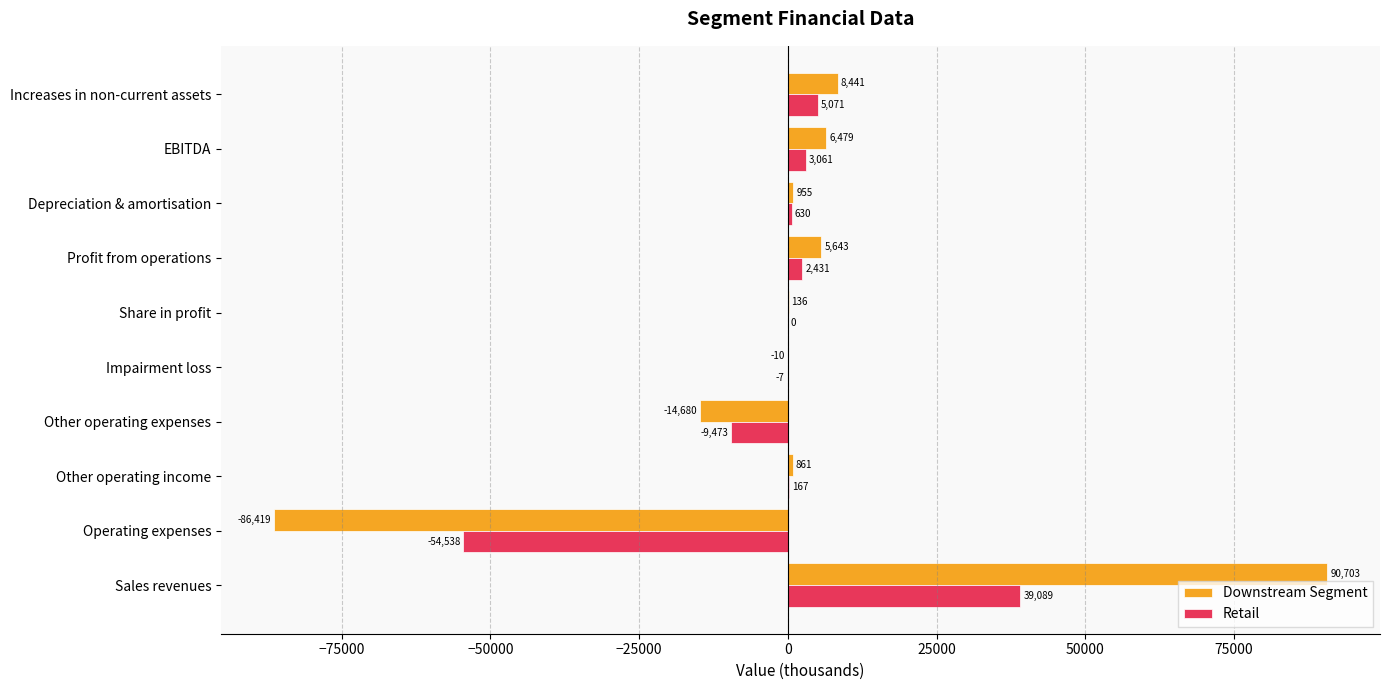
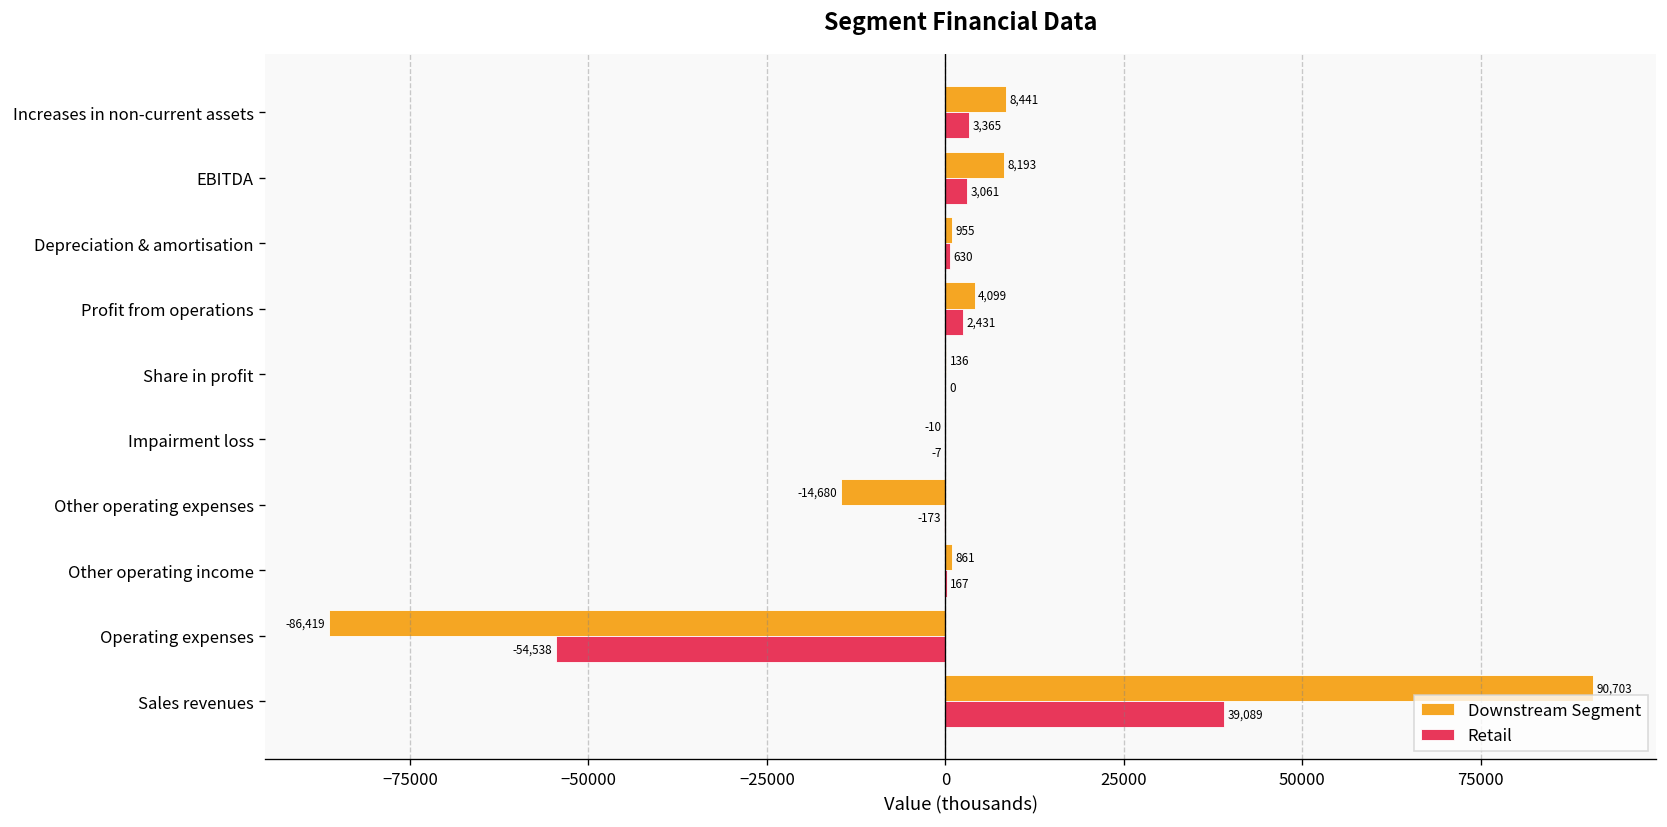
  {
    "Downstream Segment": {
      "Increases in non-current assets": "8,441",
-     "EBITDA": "6,479",
+     "EBITDA": "8,193",
      "Depreciation & amortisation": "955",
-     "Profit from operations": "5,643",
+     "Profit from operations": "4,099",
      "Share in profit": "136",
      "Impairment loss": "-10",
      "Other operating expenses": "-14,680",
      "Other operating income": "861",
      "Operating expenses": "-86,419",
      "Sales revenues": "90,703"
    },
    "Retail": {
-     "Increases in non-current assets": "5,071",
+     "Increases in non-current assets": "3,365",
      "EBITDA": "3,061",
      "Depreciation & amortisation": "630",
      "Profit from operations": "2,431",
      "Share in profit": "0",
      "Impairment loss": "-7",
-     "Other operating expenses": "-9,473",
+     "Other operating expenses": "-173",
      "Other operating income": "167",
      "Operating expenses": "-54,538",
      "Sales revenues": "39,089"
    }
  }
